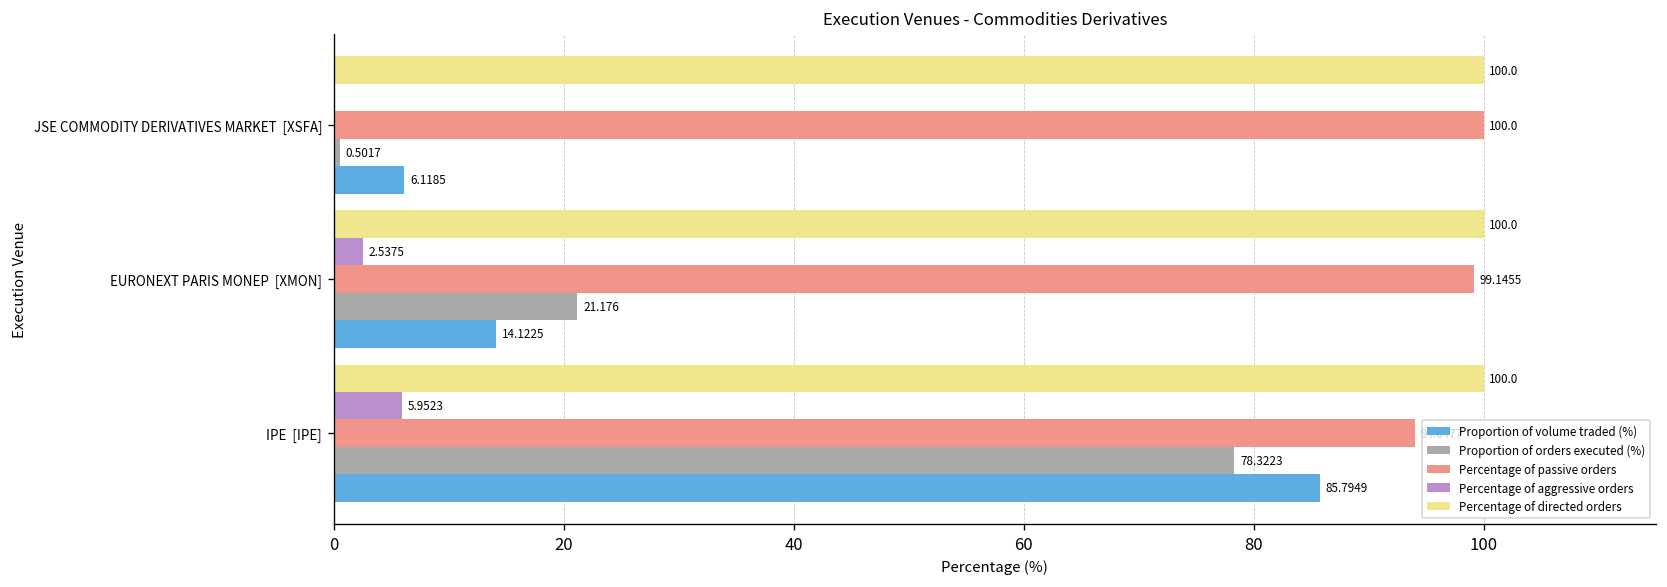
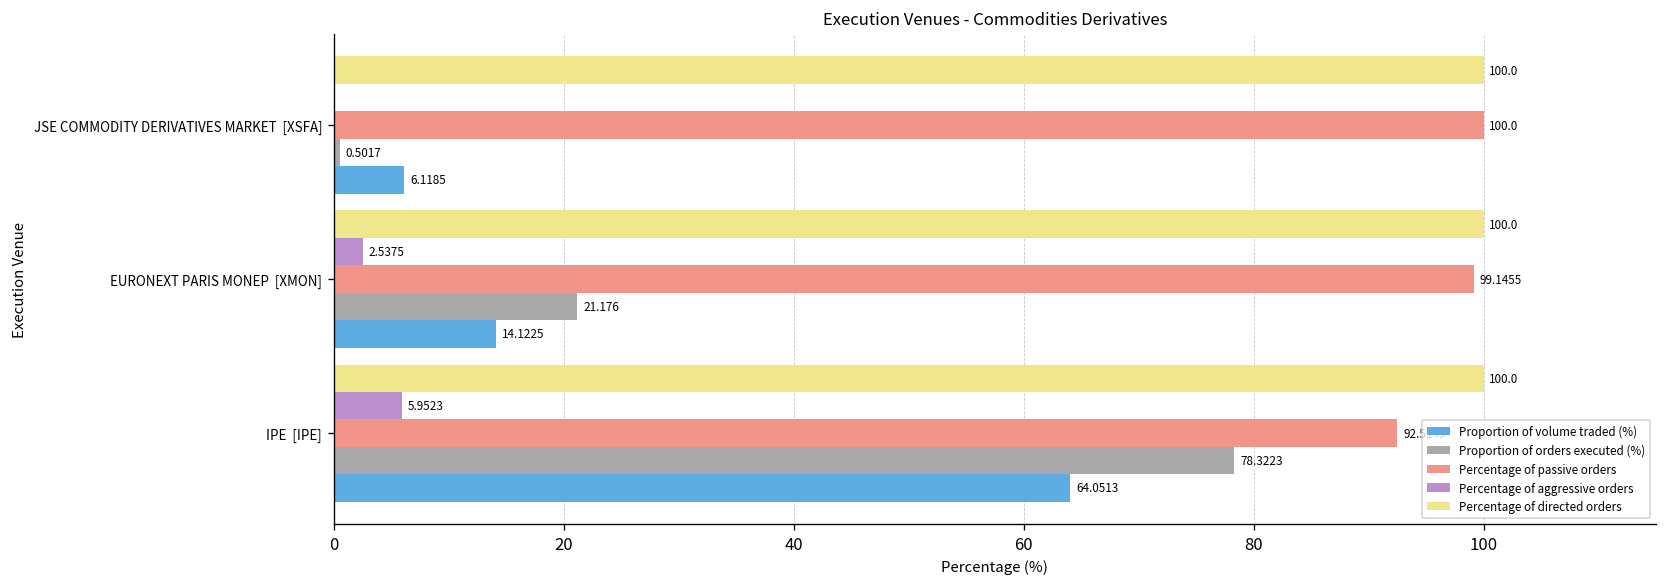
  {
    "Proportion of volume traded (%)": {
      "JSE COMMODITY DERIVATIVES MARKET [XSFA]": 6.1185,
      "EURONEXT PARIS MONEP [XMON]": 14.1225,
-     "IPE [IPE]": 85.7949
+     "IPE [IPE]": 64.0513
    },
    "Percentage of passive orders": {
-     "IPE [IPE]": 94
+     "IPE [IPE]": 93
    },
    "Percentage of directed orders": {
      "JSE COMMODITY DERIVATIVES MARKET [XSFA]": 100.0,
      "EURONEXT PARIS MONEP [XMON]": 100.0,
      "IPE [IPE]": 100.0
    }
  }
